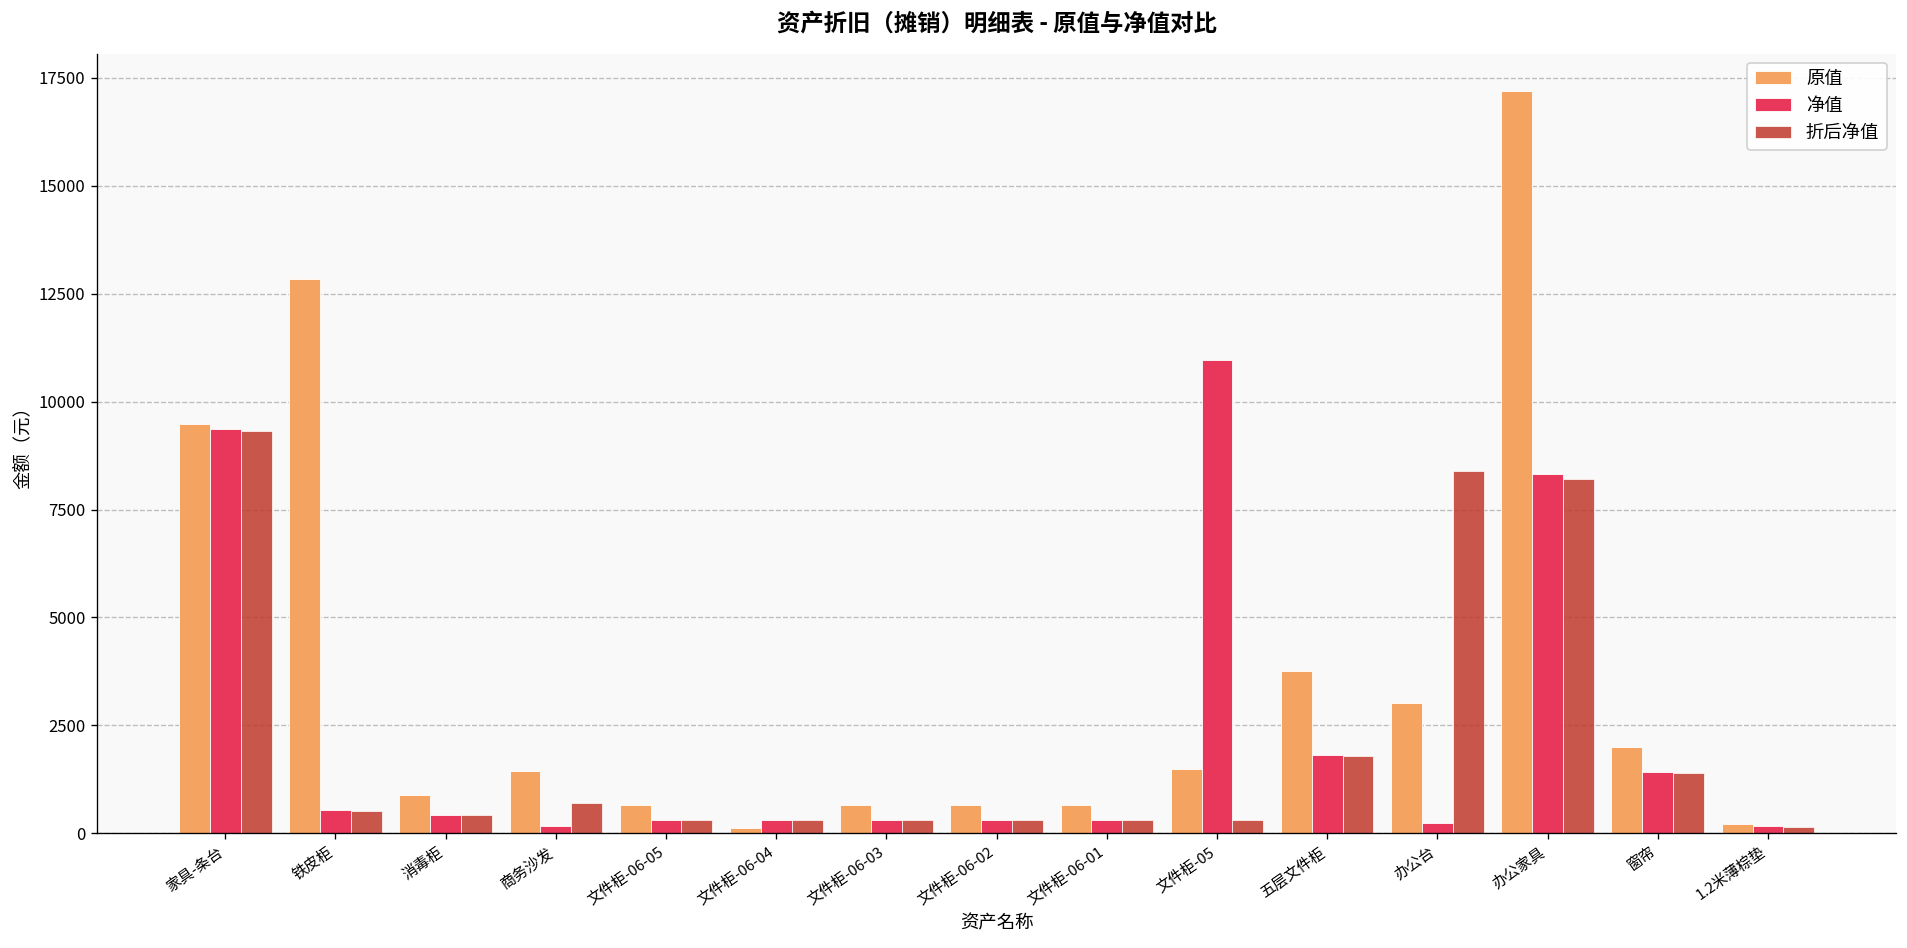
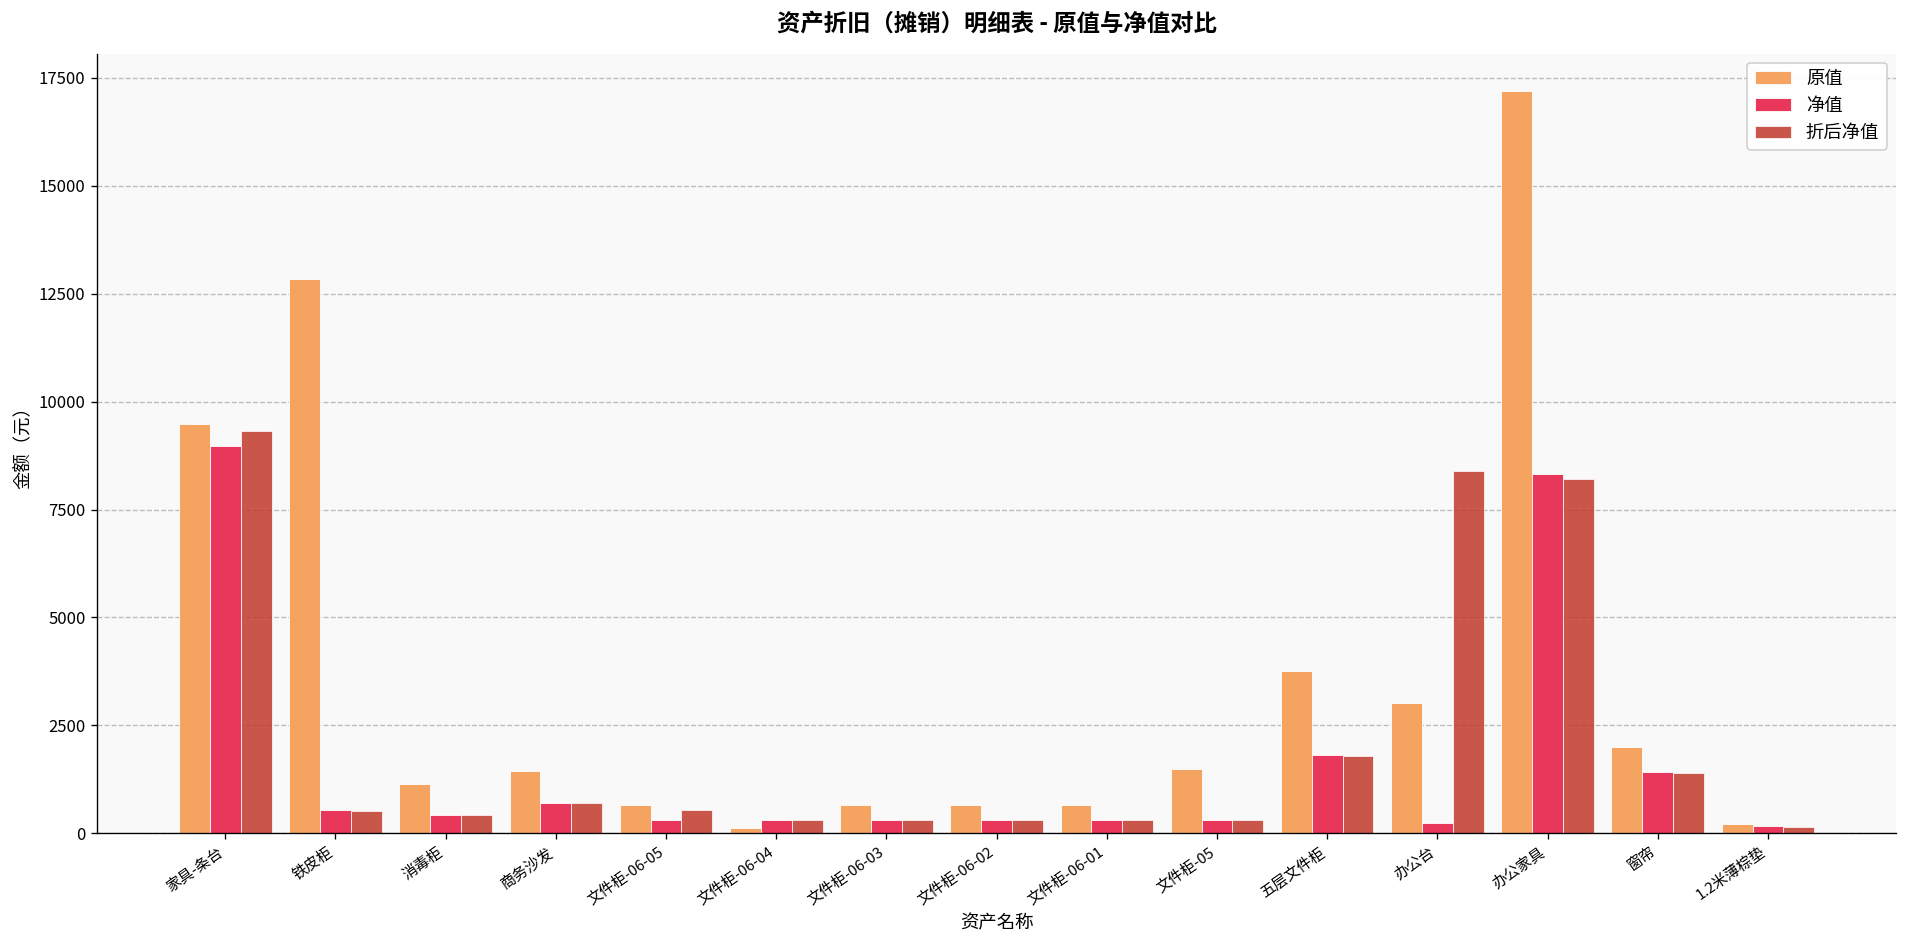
  {
    "原值": {
      "家具-条台": 9500,
      "铁皮柜": 12800,
-     "消毒柜": 900,
+     "消毒柜": 1100,
      "商务沙发": 1500,
      "文件柜-06-05": 700,
      "文件柜-06-04": 100,
      "文件柜-06-03": 700,
      "文件柜-06-02": 700,
      "文件柜-06-01": 700,
      "文件柜-05": 1500,
      "五层文件柜": 3800,
      "办公台": 3000,
      "办公家具": 17200,
      "窗帘": 2000,
      "1.2米薄棕垫": 200
    },
    "净值": {
-     "家具-条台": 9400,
+     "家具-条台": 9000,
      "铁皮柜": 500,
      "消毒柜": 400,
-     "商务沙发": 200,
+     "商务沙发": 700,
      "文件柜-06-05": 300,
      "文件柜-06-04": 300,
      "文件柜-06-03": 300,
      "文件柜-06-02": 300,
      "文件柜-06-01": 300,
-     "文件柜-05": 11000,
+     "文件柜-05": 300,
      "五层文件柜": 1800,
      "办公台": 300,
      "办公家具": 8300,
      "窗帘": 1400,
      "1.2米薄棕垫": 200
    },
    "折后净值": {
      "家具-条台": 9300,
      "铁皮柜": 500,
      "消毒柜": 400,
      "商务沙发": 700,
-     "文件柜-06-05": 300,
+     "文件柜-06-05": 500,
      "文件柜-06-04": 300,
      "文件柜-06-03": 300,
      "文件柜-06-02": 300,
      "文件柜-06-01": 300,
      "文件柜-05": 300,
      "五层文件柜": 1800,
      "办公台": 8400,
      "办公家具": 8200,
      "窗帘": 1400,
      "1.2米薄棕垫": 200
    }
  }
